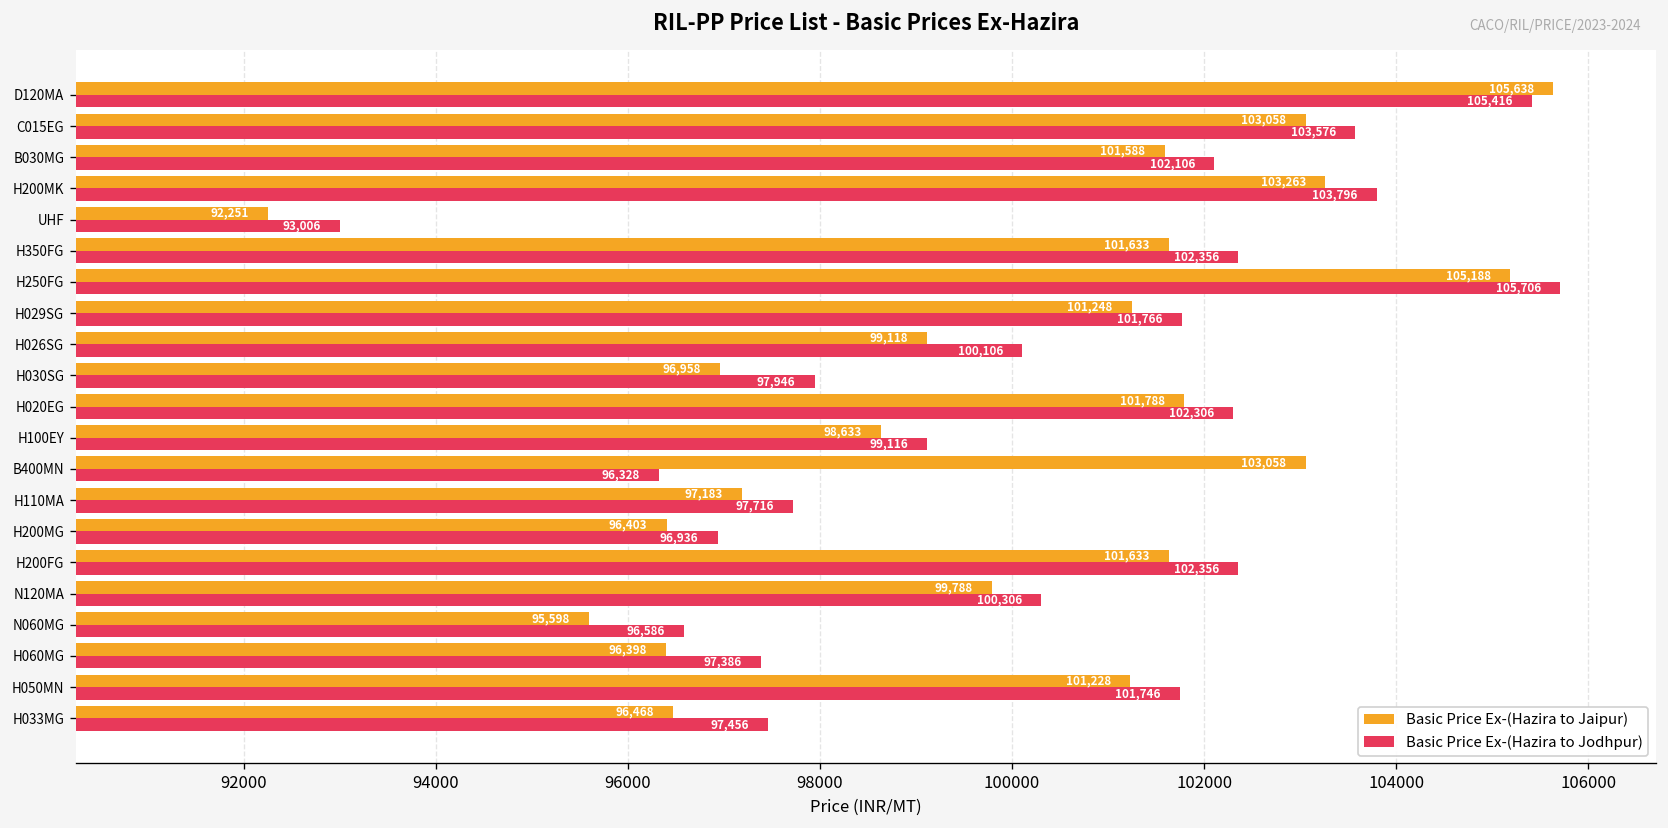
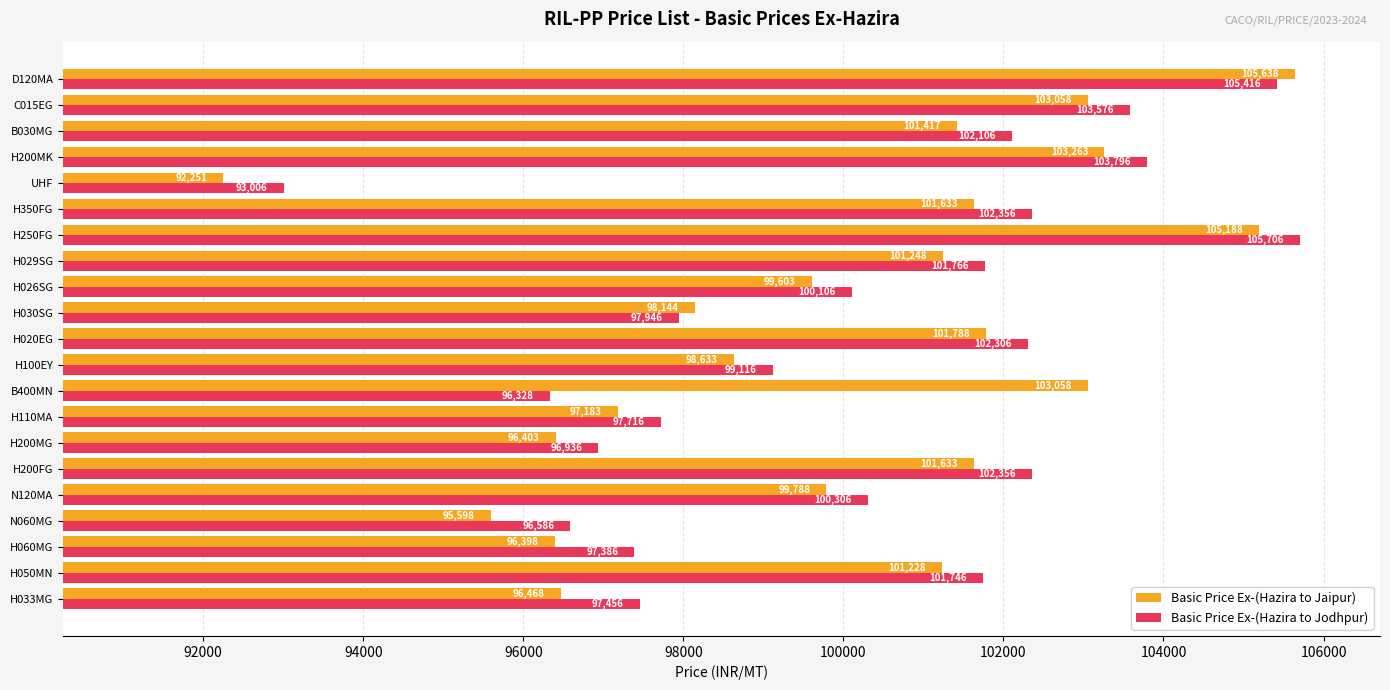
  {
    "Basic Price Ex-(Hazira to Jaipur)": {
      "D120MA": "105,638",
      "C015EG": "103,058",
-     "B030MG": "101,588",
+     "B030MG": "101,417",
      "H200MK": "103,263",
      "UHF": "92,251",
      "H350FG": "101,633",
      "H250FG": "105,188",
      "H029SG": "101,248",
-     "H026SG": "99,118",
-     "H030SG": "96,958",
+     "H026SG": "99,603",
+     "H030SG": "98,144",
      "H020EG": "101,788",
      "H100EY": "98,633",
      "B400MN": "103,058",
      "H110MA": "97,183",
      "H200MG": "96,403",
      "H200FG": "101,633",
      "N120MA": "99,788",
      "N060MG": "95,598",
      "H060MG": "96,398",
      "H050MN": "101,228",
      "H033MG": "96,468"
    },
    "Basic Price Ex-(Hazira to Jodhpur)": {
      "D120MA": "105,416",
      "C015EG": "103,576",
      "B030MG": "102,106",
      "H200MK": "103,796",
      "UHF": "93,006",
      "H350FG": "102,356",
      "H250FG": "105,706",
      "H029SG": "101,766",
      "H026SG": "100,106",
      "H030SG": "97,946",
      "H020EG": "102,306",
      "H100EY": "99,116",
      "B400MN": "96,328",
      "H110MA": "97,716",
      "H200MG": "96,936",
      "H200FG": "102,356",
      "N120MA": "100,306",
      "N060MG": "96,586",
      "H060MG": "97,386",
      "H050MN": "101,746",
      "H033MG": "97,456"
    }
  }
